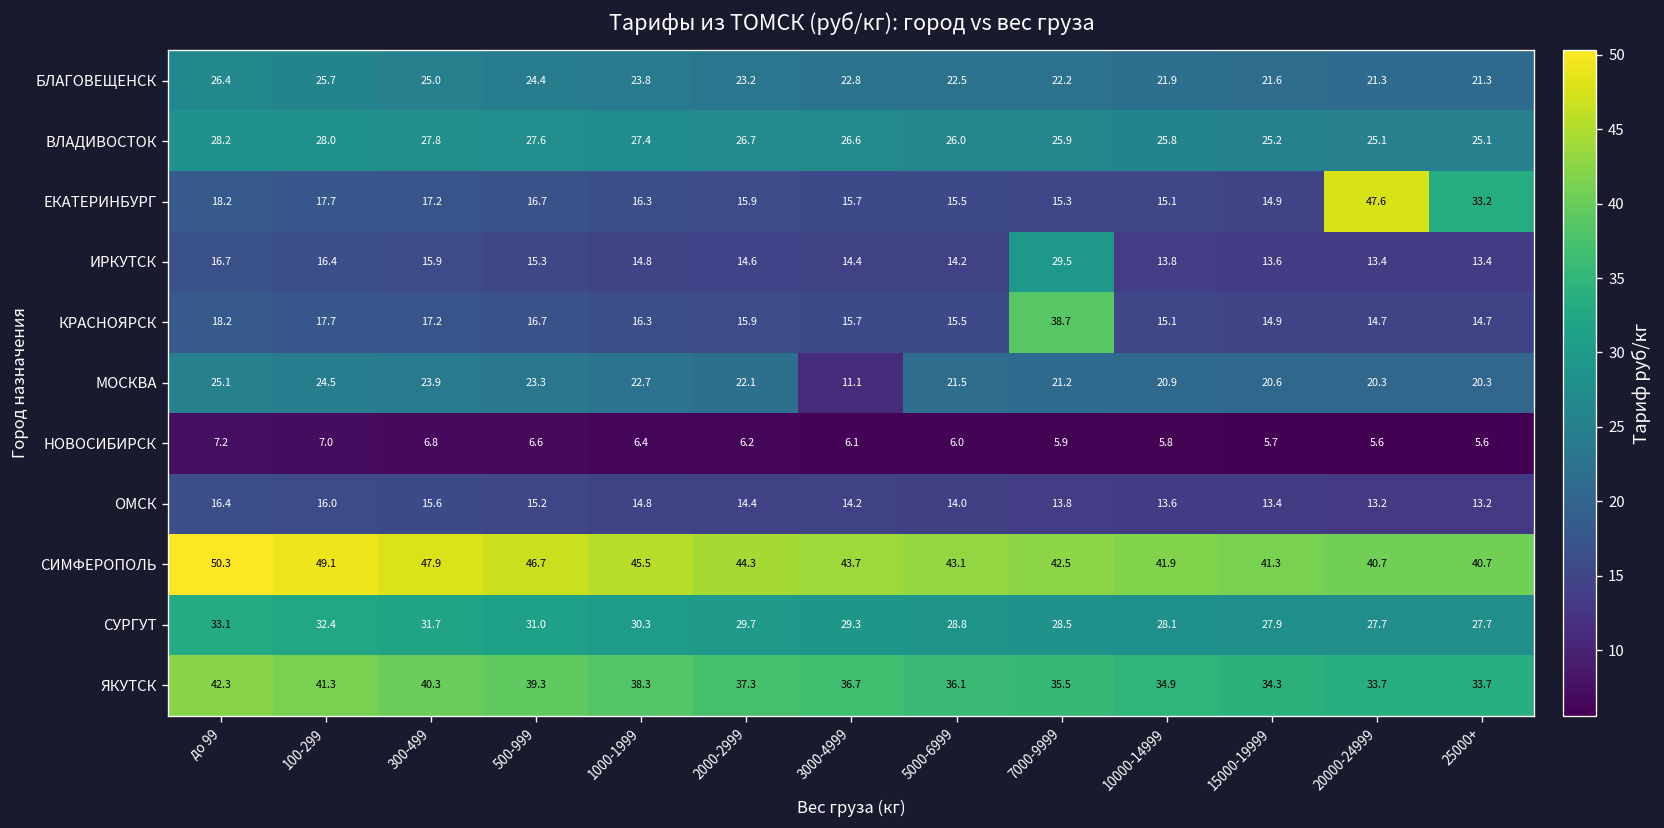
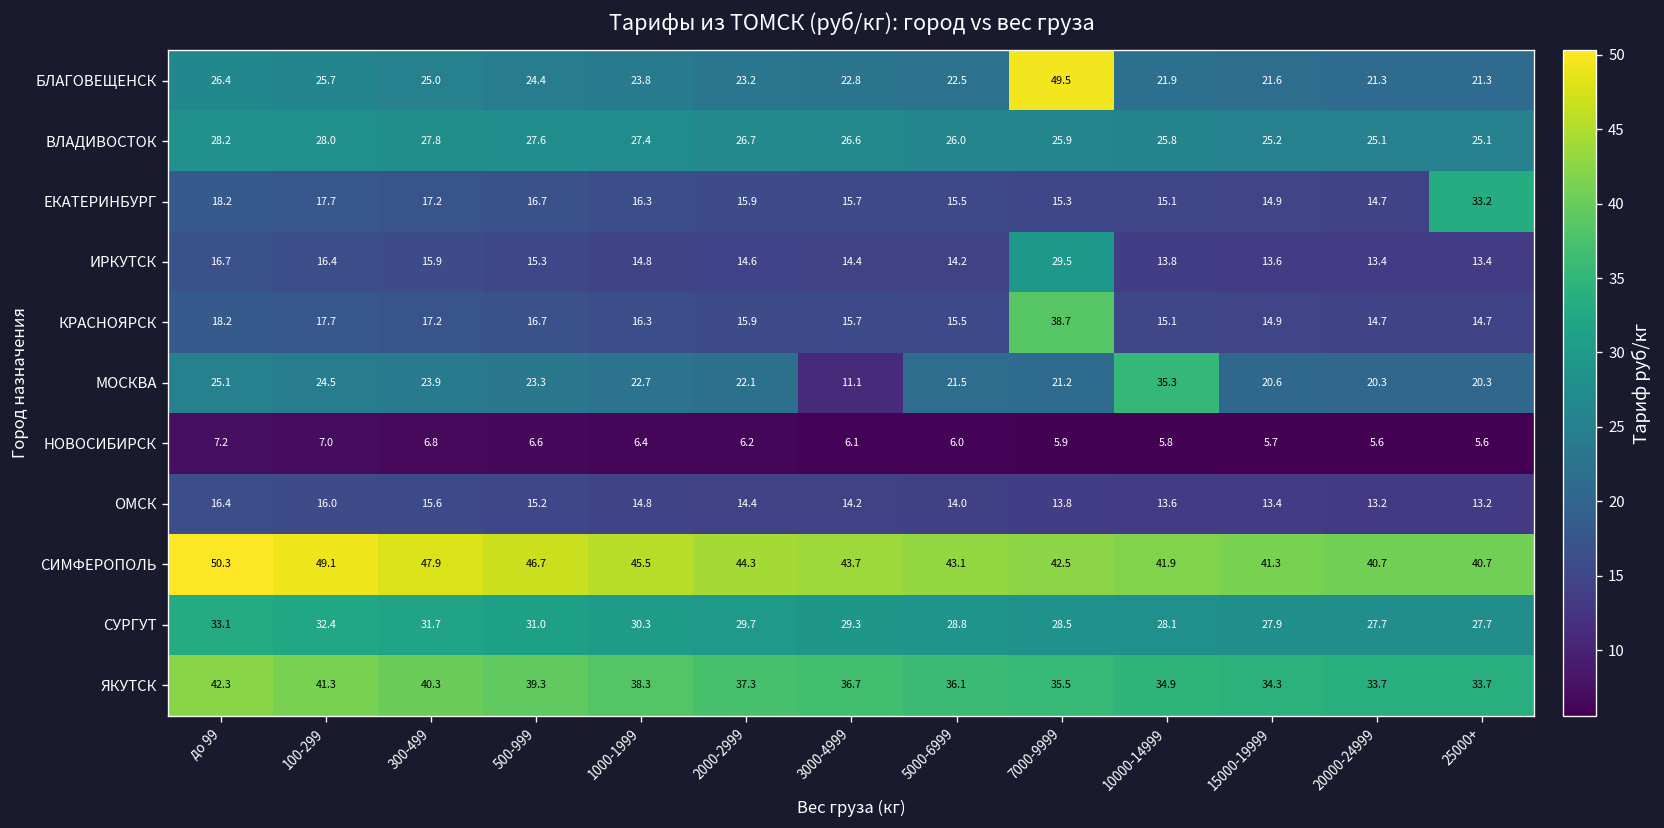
  {
    "БЛАГОВЕЩЕНСК": {
      "до 99": 26.4,
      "100-299": 25.7,
      "300-499": 25.0,
      "500-999": 24.4,
      "1000-1999": 23.8,
      "2000-2999": 23.2,
      "3000-4999": 22.8,
      "5000-6999": 22.5,
-     "7000-9999": 22.2,
+     "7000-9999": 49.5,
      "10000-14999": 21.9,
      "15000-19999": 21.6,
      "20000-24999": 21.3,
      "25000+": 21.3
    },
    "ВЛАДИВОСТОК": {
      "до 99": 28.2,
      "100-299": 28.0,
      "300-499": 27.8,
      "500-999": 27.6,
      "1000-1999": 27.4,
      "2000-2999": 26.7,
      "3000-4999": 26.6,
      "5000-6999": 26.0,
      "7000-9999": 25.9,
      "10000-14999": 25.8,
      "15000-19999": 25.2,
      "20000-24999": 25.1,
      "25000+": 25.1
    },
    "ЕКАТЕРИНБУРГ": {
      "до 99": 18.2,
      "100-299": 17.7,
      "300-499": 17.2,
      "500-999": 16.7,
      "1000-1999": 16.3,
      "2000-2999": 15.9,
      "3000-4999": 15.7,
      "5000-6999": 15.5,
      "7000-9999": 15.3,
      "10000-14999": 15.1,
      "15000-19999": 14.9,
-     "20000-24999": 47.6,
+     "20000-24999": 14.7,
      "25000+": 33.2
    },
    "ИРКУТСК": {
      "до 99": 16.7,
      "100-299": 16.4,
      "300-499": 15.9,
      "500-999": 15.3,
      "1000-1999": 14.8,
      "2000-2999": 14.6,
      "3000-4999": 14.4,
      "5000-6999": 14.2,
      "7000-9999": 29.5,
      "10000-14999": 13.8,
      "15000-19999": 13.6,
      "20000-24999": 13.4,
      "25000+": 13.4
    },
    "КРАСНОЯРСК": {
      "до 99": 18.2,
      "100-299": 17.7,
      "300-499": 17.2,
      "500-999": 16.7,
      "1000-1999": 16.3,
      "2000-2999": 15.9,
      "3000-4999": 15.7,
      "5000-6999": 15.5,
      "7000-9999": 38.7,
      "10000-14999": 15.1,
      "15000-19999": 14.9,
      "20000-24999": 14.7,
      "25000+": 14.7
    },
    "МОСКВА": {
      "до 99": 25.1,
      "100-299": 24.5,
      "300-499": 23.9,
      "500-999": 23.3,
      "1000-1999": 22.7,
      "2000-2999": 22.1,
      "3000-4999": 11.1,
      "5000-6999": 21.5,
      "7000-9999": 21.2,
-     "10000-14999": 20.9,
+     "10000-14999": 35.3,
      "15000-19999": 20.6,
      "20000-24999": 20.3,
      "25000+": 20.3
    },
    "НОВОСИБИРСК": {
      "до 99": 7.2,
      "100-299": 7.0,
      "300-499": 6.8,
      "500-999": 6.6,
      "1000-1999": 6.4,
      "2000-2999": 6.2,
      "3000-4999": 6.1,
      "5000-6999": 6.0,
      "7000-9999": 5.9,
      "10000-14999": 5.8,
      "15000-19999": 5.7,
      "20000-24999": 5.6,
      "25000+": 5.6
    },
    "ОМСК": {
      "до 99": 16.4,
      "100-299": 16.0,
      "300-499": 15.6,
      "500-999": 15.2,
      "1000-1999": 14.8,
      "2000-2999": 14.4,
      "3000-4999": 14.2,
      "5000-6999": 14.0,
      "7000-9999": 13.8,
      "10000-14999": 13.6,
      "15000-19999": 13.4,
      "20000-24999": 13.2,
      "25000+": 13.2
    },
    "СИМФЕРОПОЛЬ": {
      "до 99": 50.3,
      "100-299": 49.1,
      "300-499": 47.9,
      "500-999": 46.7,
      "1000-1999": 45.5,
      "2000-2999": 44.3,
      "3000-4999": 43.7,
      "5000-6999": 43.1,
      "7000-9999": 42.5,
      "10000-14999": 41.9,
      "15000-19999": 41.3,
      "20000-24999": 40.7,
      "25000+": 40.7
    },
    "СУРГУТ": {
      "до 99": 33.1,
      "100-299": 32.4,
      "300-499": 31.7,
      "500-999": 31.0,
      "1000-1999": 30.3,
      "2000-2999": 29.7,
      "3000-4999": 29.3,
      "5000-6999": 28.8,
      "7000-9999": 28.5,
      "10000-14999": 28.1,
      "15000-19999": 27.9,
      "20000-24999": 27.7,
      "25000+": 27.7
    },
    "ЯКУТСК": {
      "до 99": 42.3,
      "100-299": 41.3,
      "300-499": 40.3,
      "500-999": 39.3,
      "1000-1999": 38.3,
      "2000-2999": 37.3,
      "3000-4999": 36.7,
      "5000-6999": 36.1,
      "7000-9999": 35.5,
      "10000-14999": 34.9,
      "15000-19999": 34.3,
      "20000-24999": 33.7,
      "25000+": 33.7
    }
  }
